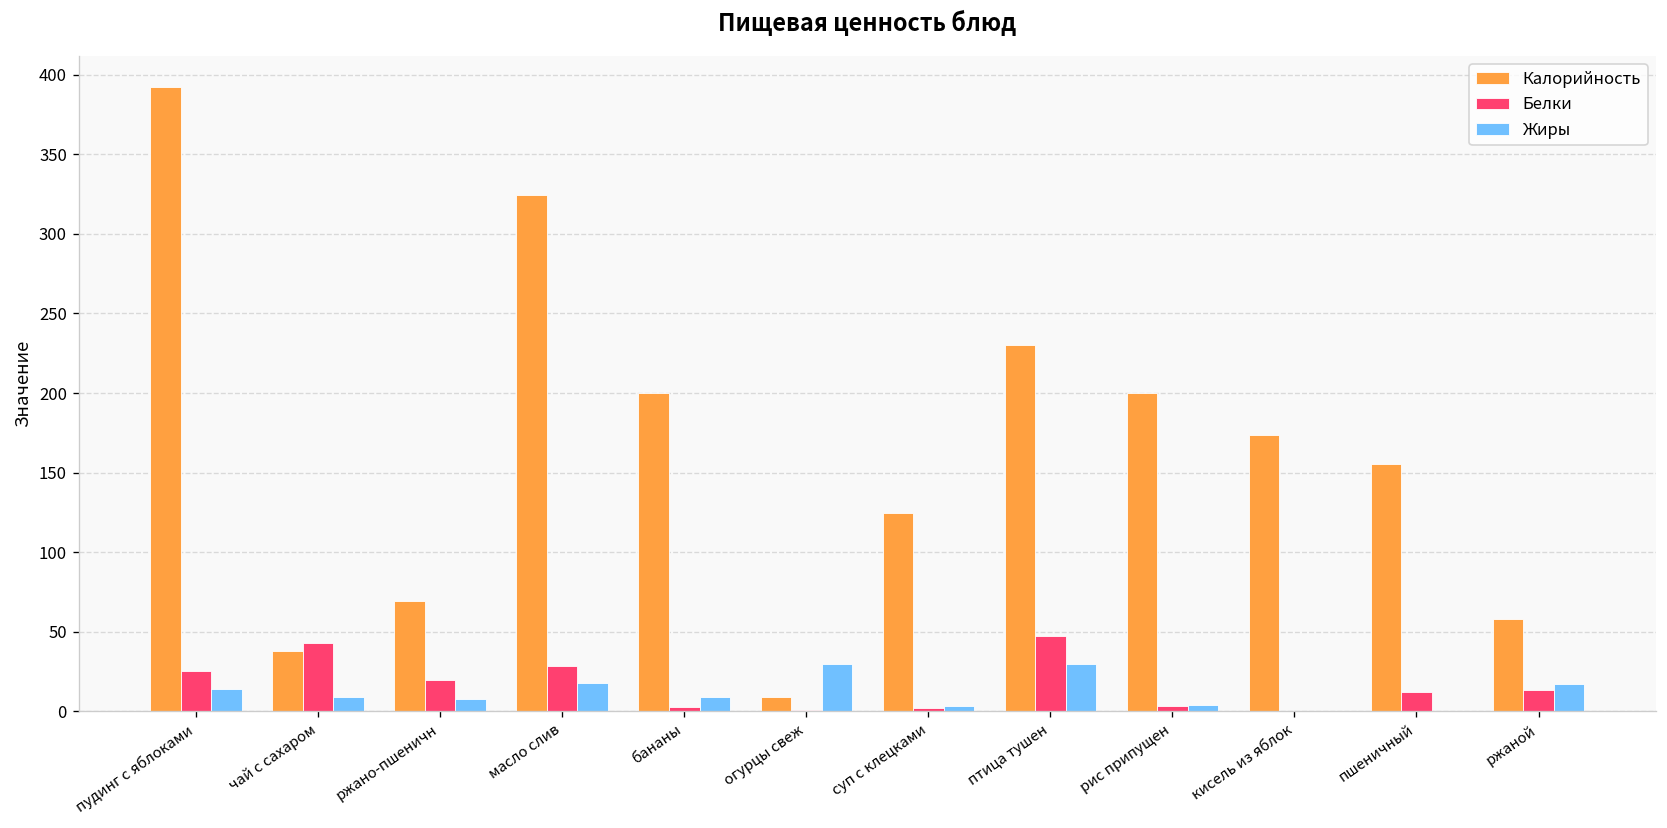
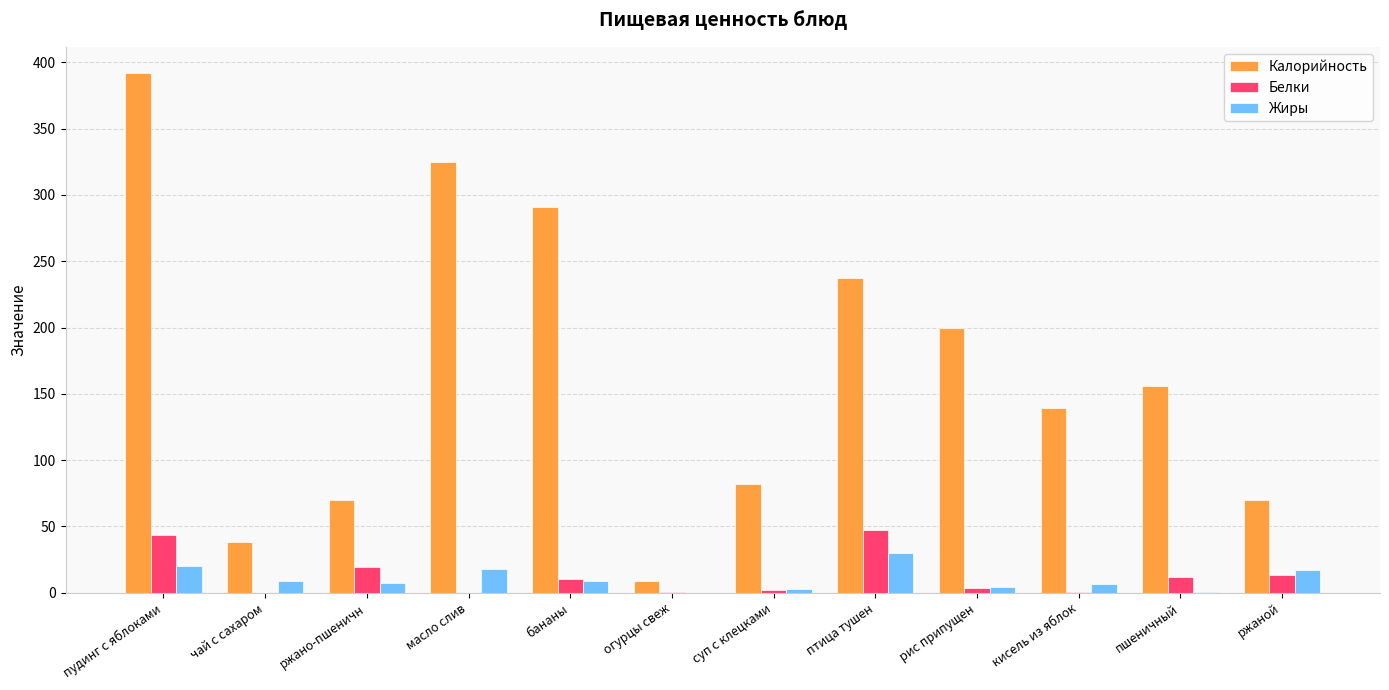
  {
    "Калорийность": {
      "пудинг с яблоками": 392,
      "чай с сахаром": 38,
      "ржано-пшеничн": 70,
      "масло слив": 325,
-     "бананы": 200,
+     "бананы": 291,
      "огурцы свеж": 9,
-     "суп с клецками": 125,
-     "птица тушен": 230,
+     "суп с клецками": 82,
+     "птица тушен": 237,
      "рис припущен": 200,
-     "кисель из яблок": 174,
+     "кисель из яблок": 139,
      "пшеничный": 156,
-     "ржаной": 58
+     "ржаной": 70
    },
    "Белки": {
-     "пудинг с яблоками": 26,
-     "чай с сахаром": 43,
+     "пудинг с яблоками": 44,
+     "чай с сахаром": 0,
      "ржано-пшеничн": 19,
-     "масло слив": 29,
-     "бананы": 3,
+     "масло слив": 0,
+     "бананы": 10,
      "суп с клецками": 2,
      "птица тушен": 47,
      "рис припущен": 4,
      "пшеничный": 12,
      "ржаной": 13
    },
    "Жиры": {
-     "пудинг с яблоками": 14,
+     "пудинг с яблоками": 20,
      "чай с сахаром": 9,
      "ржано-пшеничн": 8,
      "масло слив": 18,
      "бананы": 9,
-     "огурцы свеж": 30,
+     "огурцы свеж": 0,
      "суп с клецками": 3,
      "птица тушен": 30,
      "рис припущен": 4,
-     "кисель из яблок": 0,
+     "кисель из яблок": 7,
      "ржаной": 17
    }
  }
